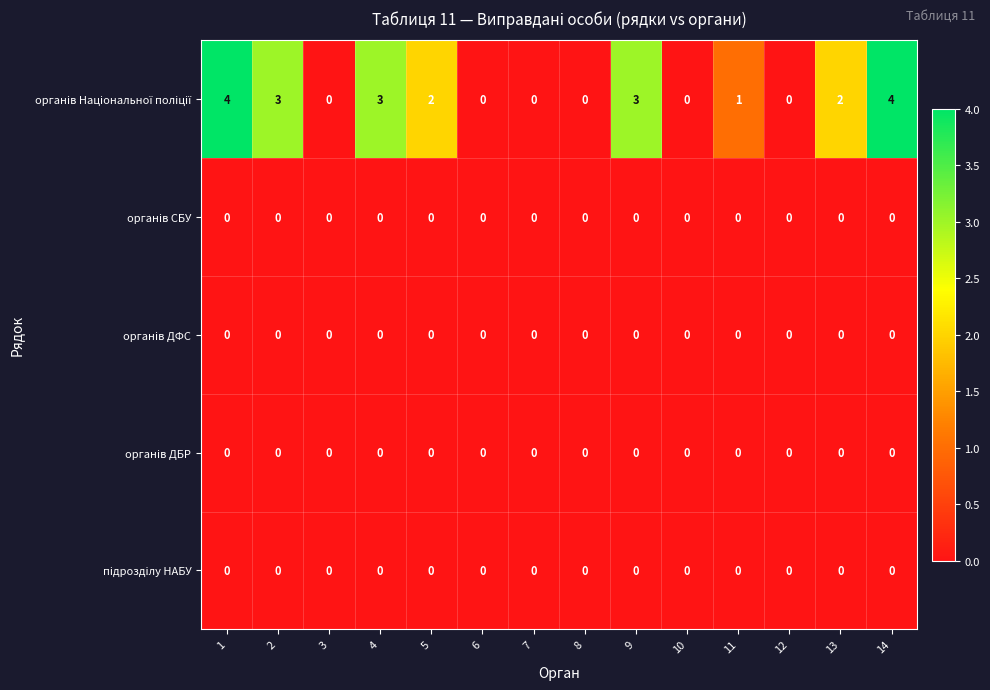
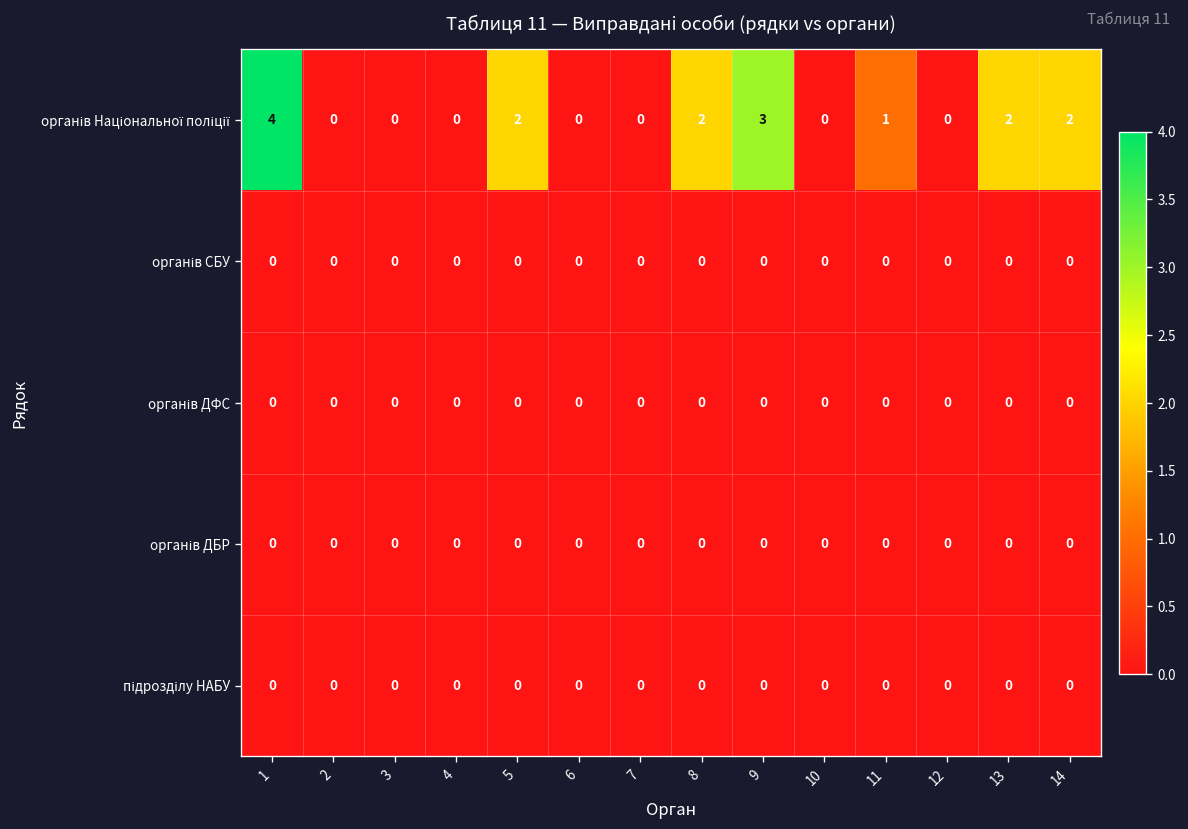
  {
    "органів Національної поліції": {
      "1": 4,
-     "2": 3,
+     "2": 0,
      "3": 0,
-     "4": 3,
+     "4": 0,
      "5": 2,
      "6": 0,
      "7": 0,
-     "8": 0,
+     "8": 2,
      "9": 3,
      "10": 0,
      "11": 1,
      "12": 0,
      "13": 2,
-     "14": 4
+     "14": 2
    },
    "органів СБУ": {
      "1": 0,
      "2": 0,
      "3": 0,
      "4": 0,
      "5": 0,
      "6": 0,
      "7": 0,
      "8": 0,
      "9": 0,
      "10": 0,
      "11": 0,
      "12": 0,
      "13": 0,
      "14": 0
    },
    "органів ДФС": {
      "1": 0,
      "2": 0,
      "3": 0,
      "4": 0,
      "5": 0,
      "6": 0,
      "7": 0,
      "8": 0,
      "9": 0,
      "10": 0,
      "11": 0,
      "12": 0,
      "13": 0,
      "14": 0
    },
    "органів ДБР": {
      "1": 0,
      "2": 0,
      "3": 0,
      "4": 0,
      "5": 0,
      "6": 0,
      "7": 0,
      "8": 0,
      "9": 0,
      "10": 0,
      "11": 0,
      "12": 0,
      "13": 0,
      "14": 0
    },
    "підрозділу НАБУ": {
      "1": 0,
      "2": 0,
      "3": 0,
      "4": 0,
      "5": 0,
      "6": 0,
      "7": 0,
      "8": 0,
      "9": 0,
      "10": 0,
      "11": 0,
      "12": 0,
      "13": 0,
      "14": 0
    }
  }
